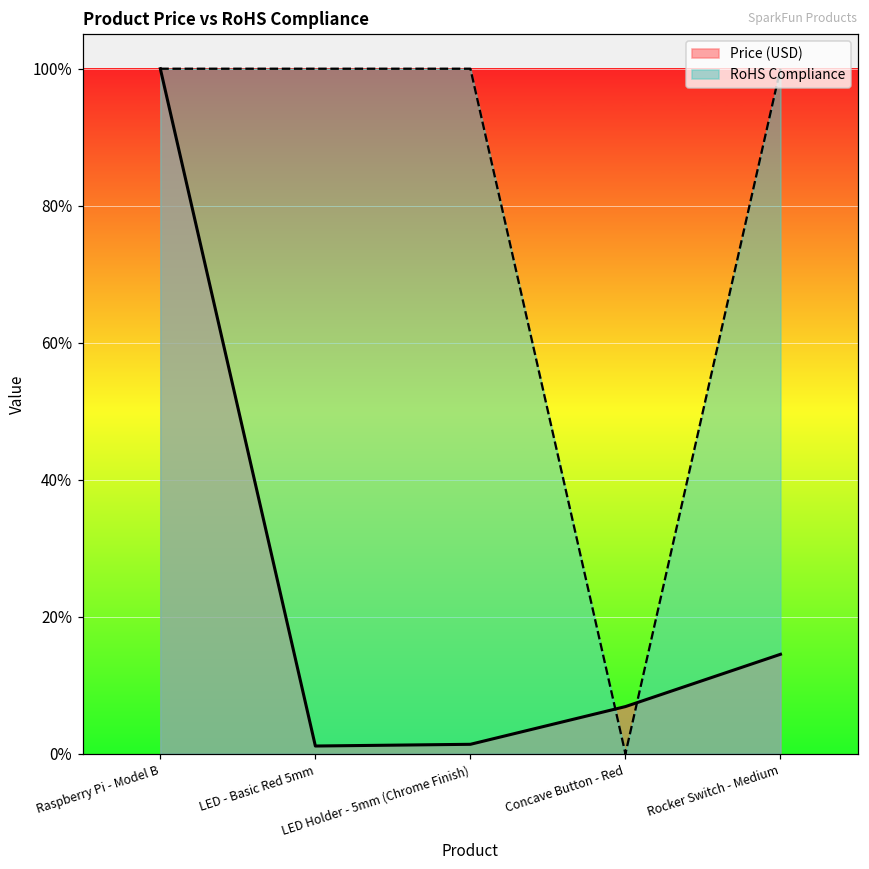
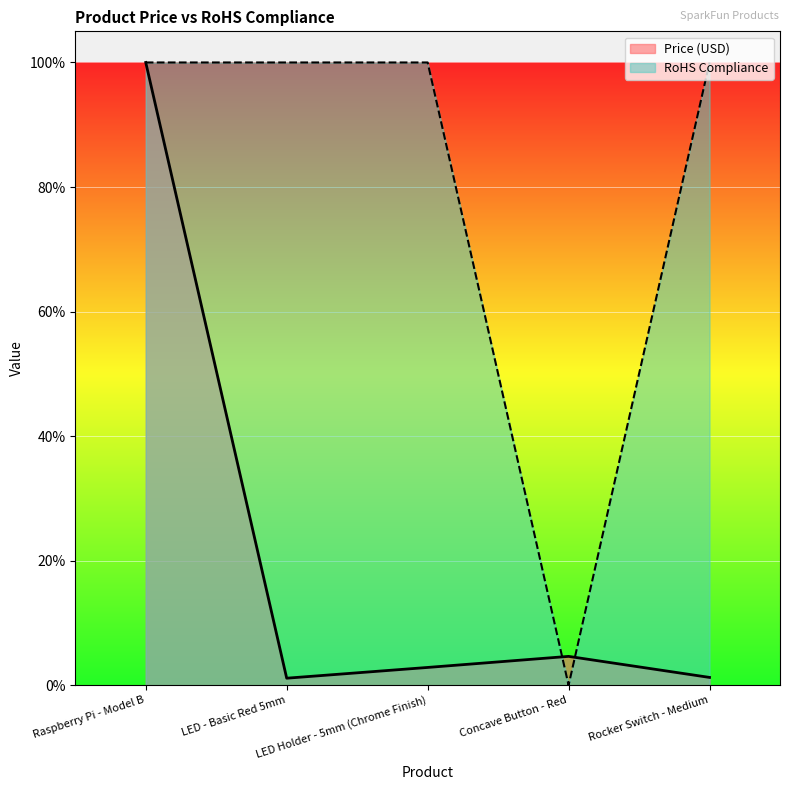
  {
    "Price (USD)": {
      "LED - Basic Red 5mm": "1%",
-     "LED Holder - 5mm (Chrome Finish)": "1%",
-     "Concave Button - Red": "7%",
-     "Rocker Switch - Medium": "15%"
+     "LED Holder - 5mm (Chrome Finish)": "3%",
+     "Concave Button - Red": "5%",
+     "Rocker Switch - Medium": "1%"
    },
    "RoHS Compliance": {
      "LED - Basic Red 5mm": "100%",
      "LED Holder - 5mm (Chrome Finish)": "100%",
      "Concave Button - Red": "0%"
    }
  }
